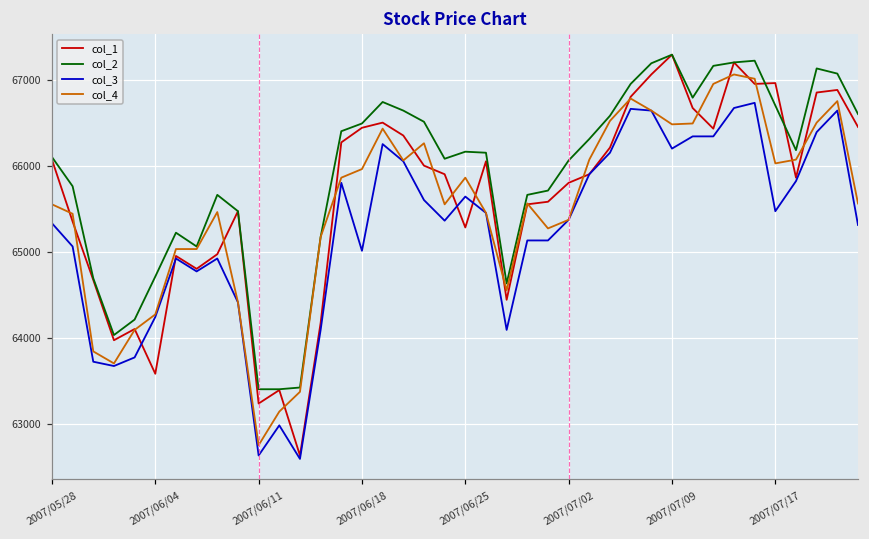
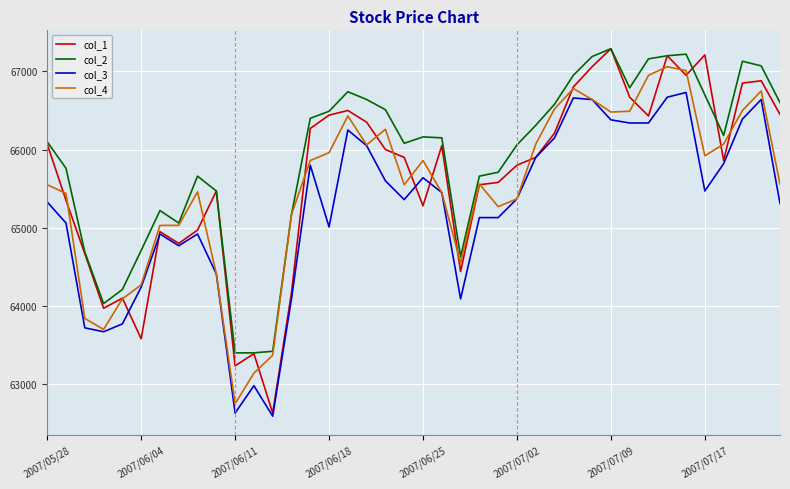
  {
    "col_1": {
      "2007/06/04": 63600,
      "2007/06/11": 63200,
      "2007/06/18": 66400,
      "2007/06/25": 65300,
      "2007/07/02": 65800,
-     "2007/07/17": 67000
+     "2007/07/17": 67200
    },
    "col_2": {
      "2007/06/04": 64700,
      "2007/06/11": 63400,
      "2007/06/18": 66500,
      "2007/06/25": 66200,
      "2007/07/02": 66100,
      "2007/07/17": 66700
    },
    "col_3": {
      "2007/05/28": 65300,
      "2007/06/11": 62600,
      "2007/06/18": 65000,
      "2007/06/25": 65600,
-     "2007/07/09": 66200,
+     "2007/07/09": 66400,
      "2007/07/17": 65500
    },
    "col_4": {
      "2007/05/28": 65600,
      "2007/06/11": 62800,
      "2007/06/18": 66000,
      "2007/06/25": 65900,
      "2007/07/09": 66500,
-     "2007/07/17": 66000
+     "2007/07/17": 65900
    }
  }
